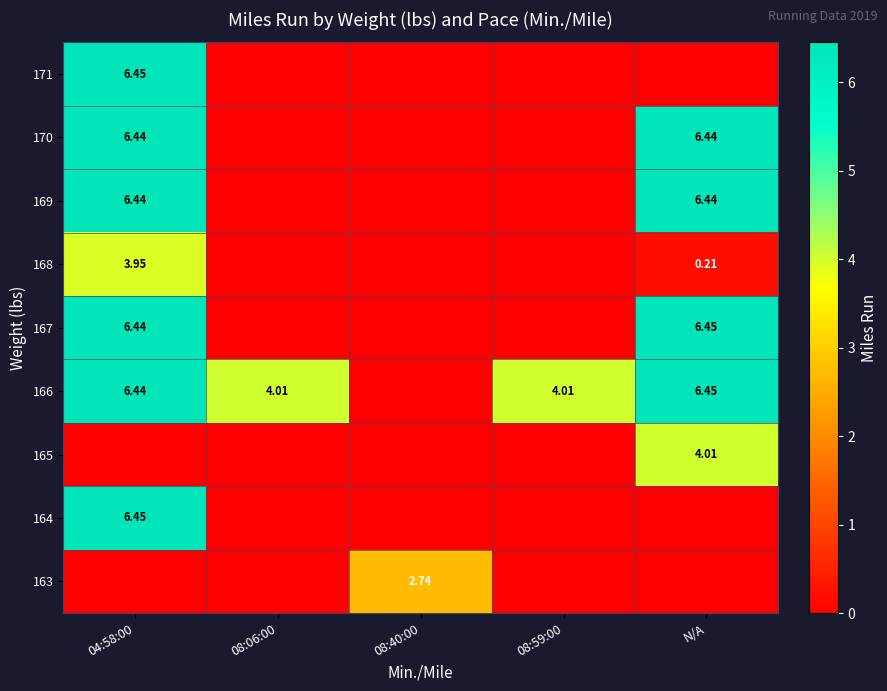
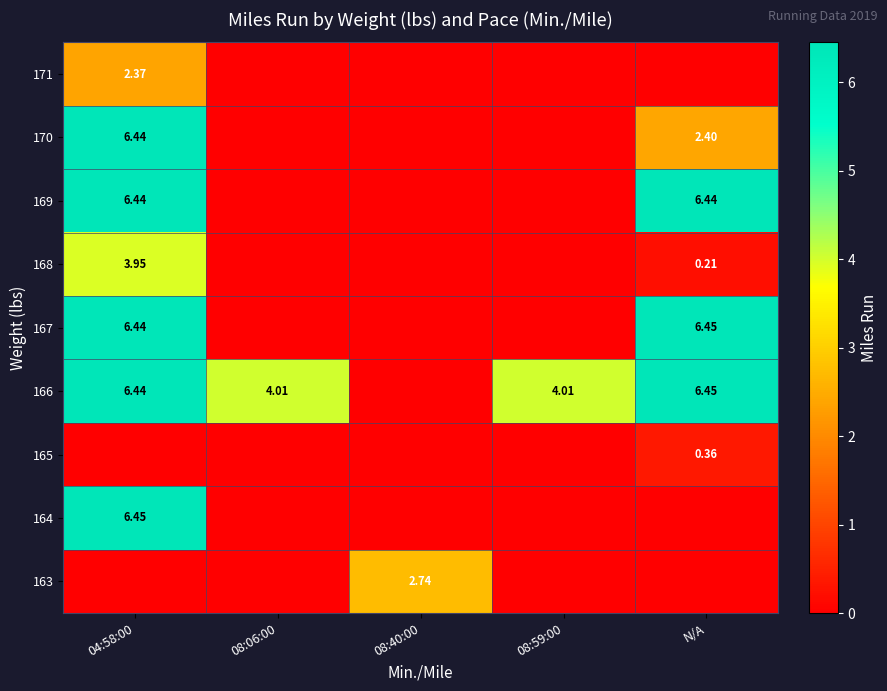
  {
    "171": {
-     "04:58:00": 6.45
+     "04:58:00": 2.37
    },
    "170": {
      "04:58:00": 6.44,
-     "N/A": 6.44
+     "N/A": 2.40
    },
    "169": {
      "04:58:00": 6.44,
      "N/A": 6.44
    },
    "168": {
      "04:58:00": 3.95,
      "N/A": 0.21
    },
    "167": {
      "04:58:00": 6.44,
      "N/A": 6.45
    },
    "166": {
      "04:58:00": 6.44,
      "08:06:00": 4.01,
      "08:59:00": 4.01,
      "N/A": 6.45
    },
    "165": {
-     "N/A": 4.01
+     "N/A": 0.36
    },
    "164": {
      "04:58:00": 6.45
    },
    "163": {
      "08:40:00": 2.74
    }
  }
